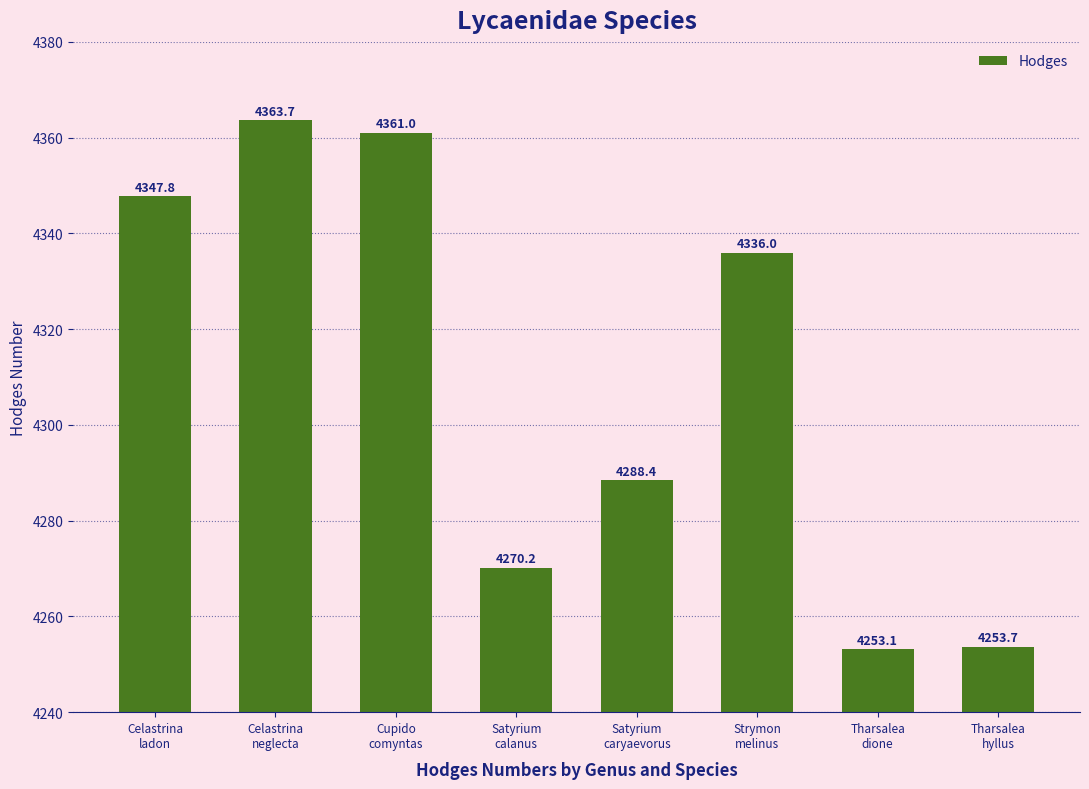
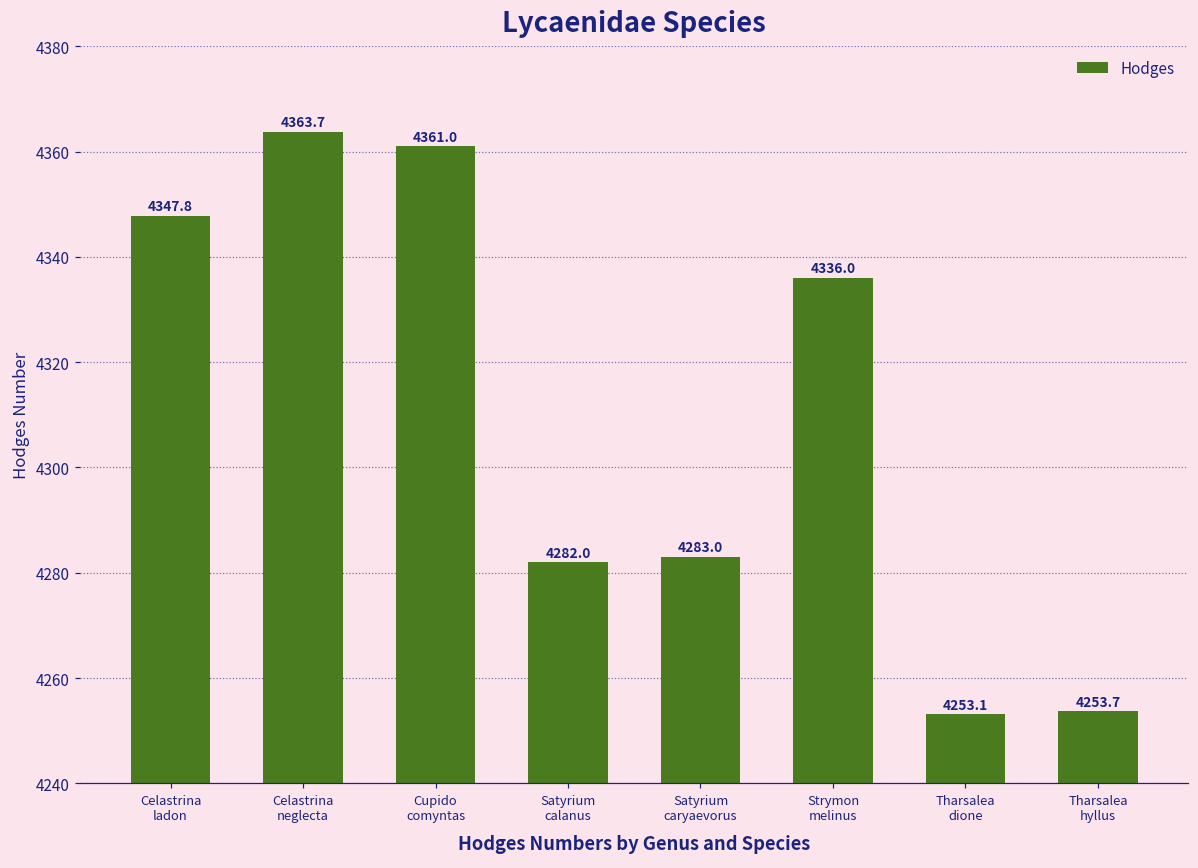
  {
    "Celastrina ladon": 4347.8,
    "Celastrina neglecta": 4363.7,
    "Cupido comyntas": 4361.0,
-   "Satyrium calanus": 4270.2,
-   "Satyrium caryaevorus": 4288.4,
+   "Satyrium calanus": 4282.0,
+   "Satyrium caryaevorus": 4283.0,
    "Strymon melinus": 4336.0,
    "Tharsalea dione": 4253.1,
    "Tharsalea hyllus": 4253.7
  }
